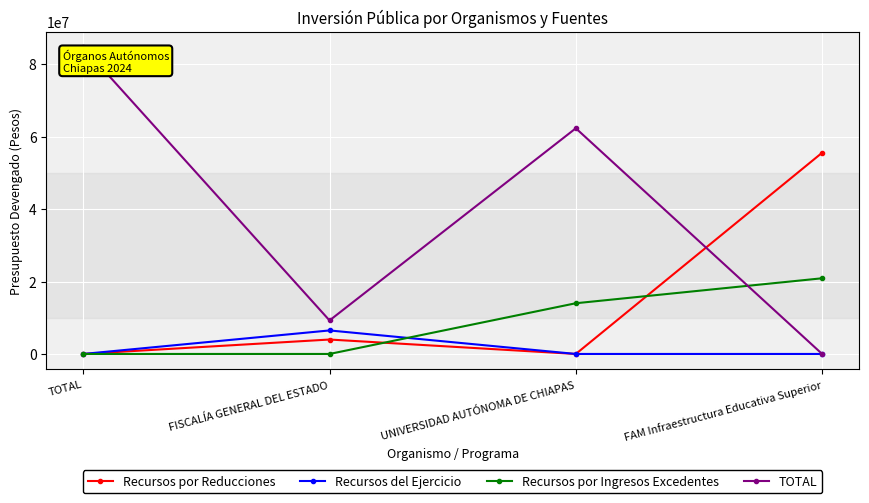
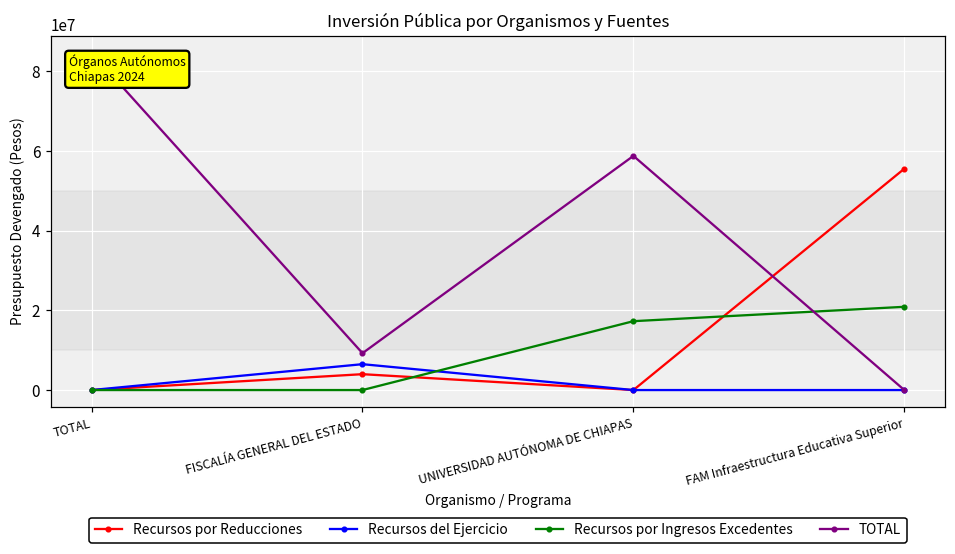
  {
    "Recursos por Reducciones": {
      "FISCALÍA GENERAL DEL ESTADO": 4000000,
      "FAM Infraestructura Educativa Superior": 56000000
    },
    "Recursos del Ejercicio": {
      "FISCALÍA GENERAL DEL ESTADO": 6000000
    },
    "Recursos por Ingresos Excedentes": {
      "FISCALÍA GENERAL DEL ESTADO": 0,
-     "UNIVERSIDAD AUTÓNOMA DE CHIAPAS": 14000000,
+     "UNIVERSIDAD AUTÓNOMA DE CHIAPAS": 17000000,
      "FAM Infraestructura Educativa Superior": 21000000
    },
    "TOTAL": {
      "FISCALÍA GENERAL DEL ESTADO": 9000000,
-     "UNIVERSIDAD AUTÓNOMA DE CHIAPAS": 62000000
+     "UNIVERSIDAD AUTÓNOMA DE CHIAPAS": 59000000
    }
  }
